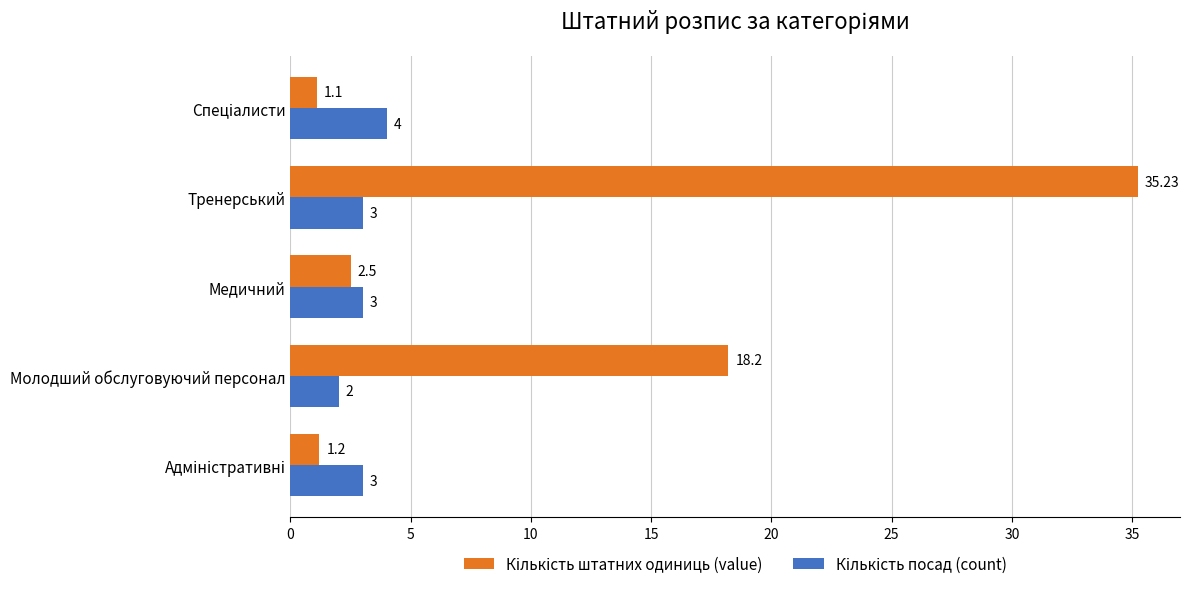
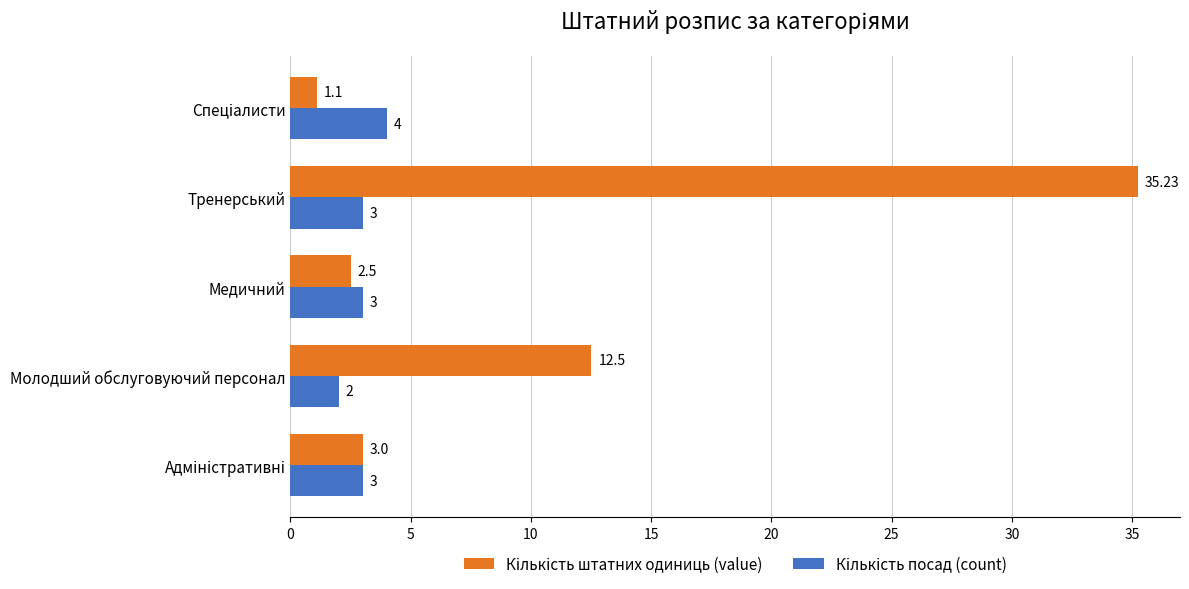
  {
    "Кількість штатних одиниць (value)": {
      "Спеціалисти": 1.1,
      "Тренерський": 35.23,
      "Медичний": 2.5,
-     "Молодший обслуговуючий персонал": 18.2,
-     "Адміністративні": 1.2
+     "Молодший обслуговуючий персонал": 12.5,
+     "Адміністративні": 3.0
    },
    "Кількість посад (count)": {
      "Спеціалисти": 4,
      "Тренерський": 3,
      "Медичний": 3,
      "Молодший обслуговуючий персонал": 2,
      "Адміністративні": 3
    }
  }
